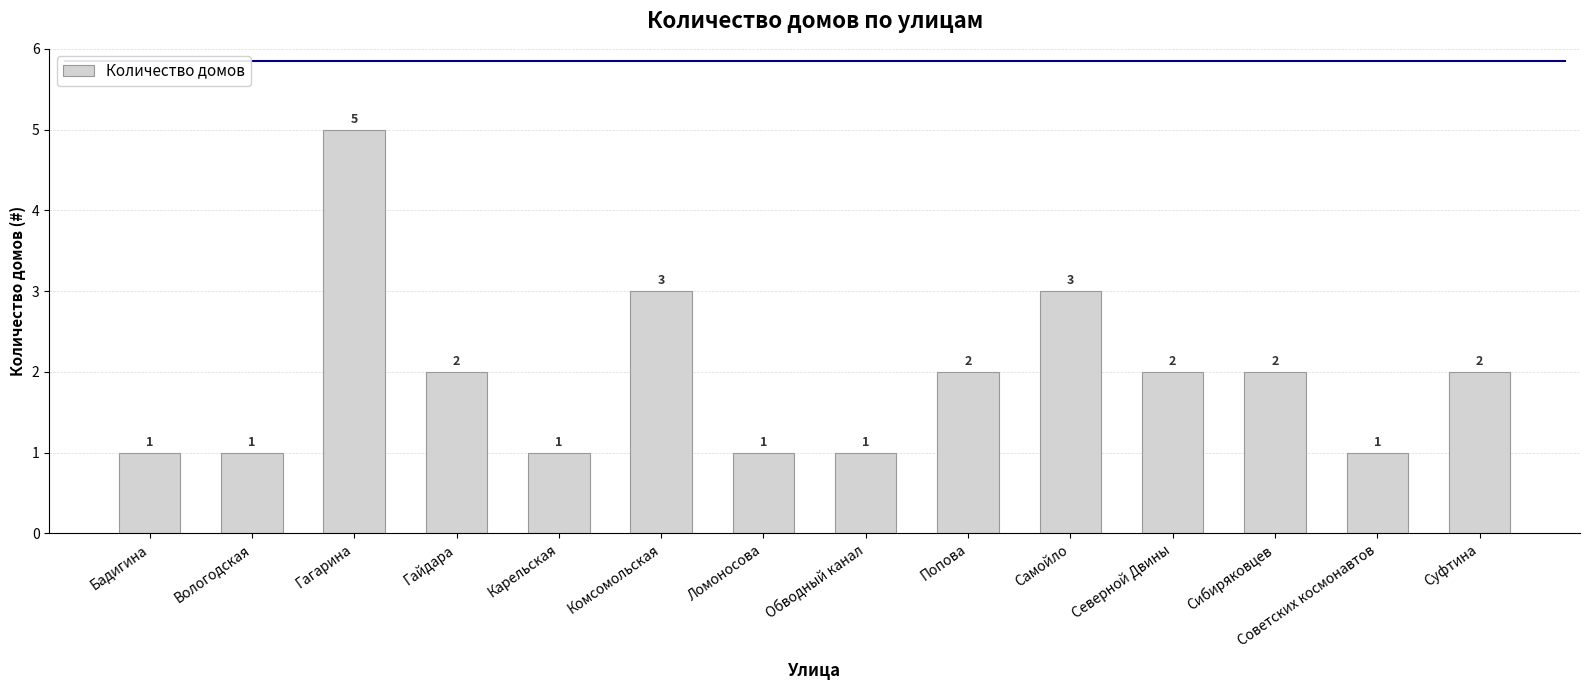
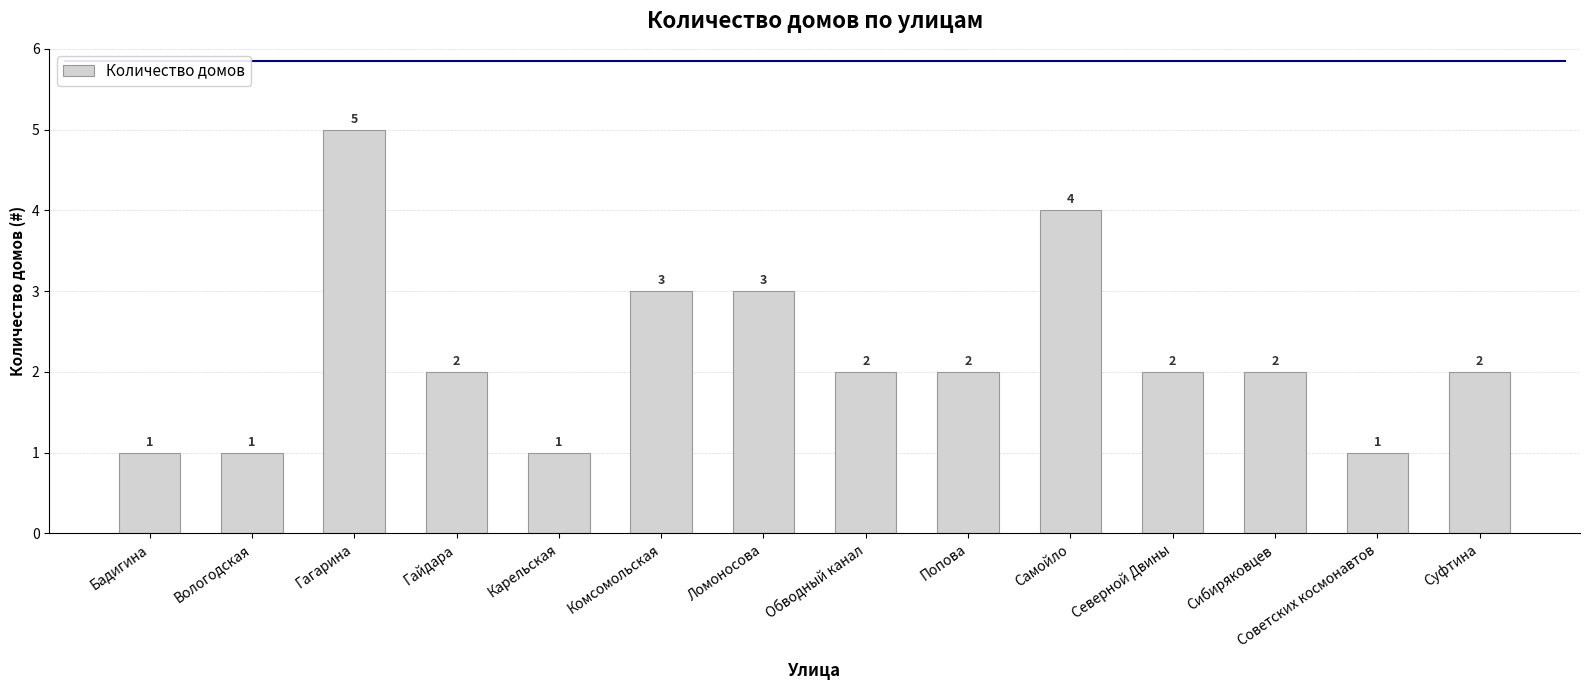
  {
    "Бадигина": 1,
    "Вологодская": 1,
    "Гагарина": 5,
    "Гайдара": 2,
    "Карельская": 1,
    "Комсомольская": 3,
-   "Ломоносова": 1,
-   "Обводный канал": 1,
+   "Ломоносова": 3,
+   "Обводный канал": 2,
    "Попова": 2,
-   "Самойло": 3,
+   "Самойло": 4,
    "Северной Двины": 2,
    "Сибиряковцев": 2,
    "Советских космонавтов": 1,
    "Суфтина": 2
  }
